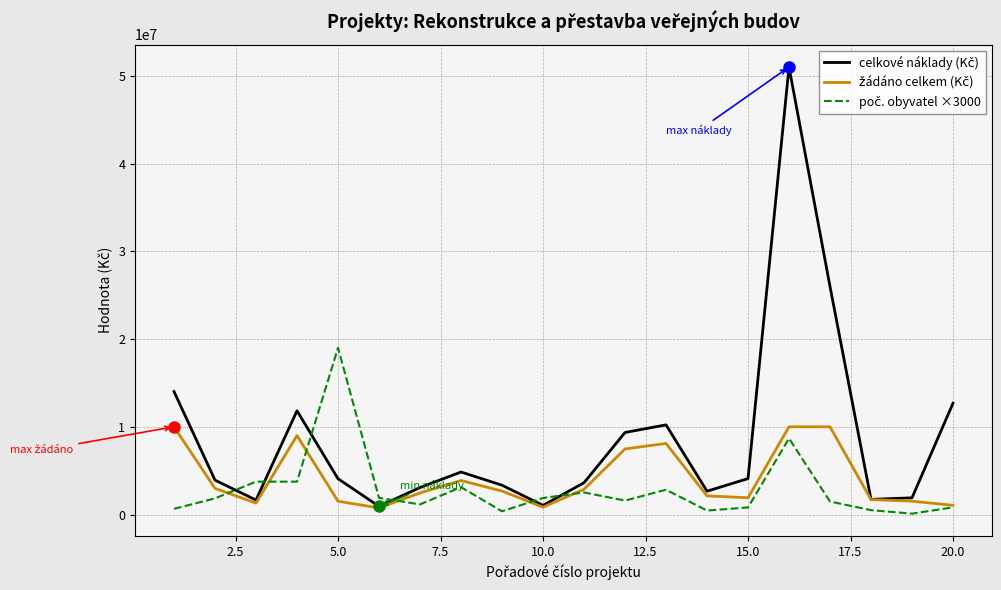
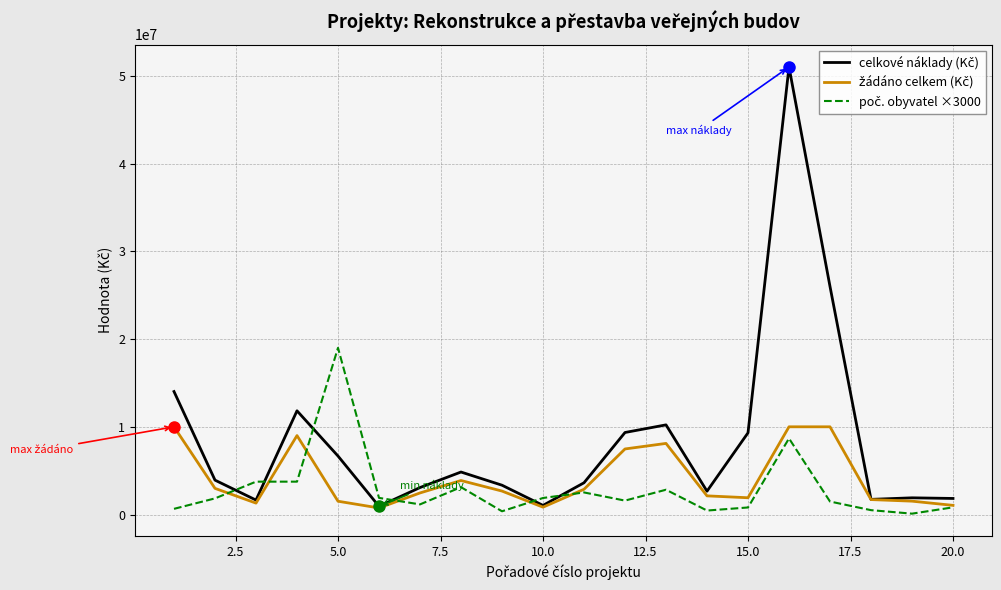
  {
    "celkové náklady (Kč)": {
-     "5.0": 4000000,
-     "15.0": 4000000,
-     "20.0": 13000000
+     "5.0": 7000000,
+     "15.0": 9000000,
+     "20.0": 2000000
    },
    "žádáno celkem (Kč)": {
      "5.0": 2000000,
      "15.0": 2000000
    }
  }
